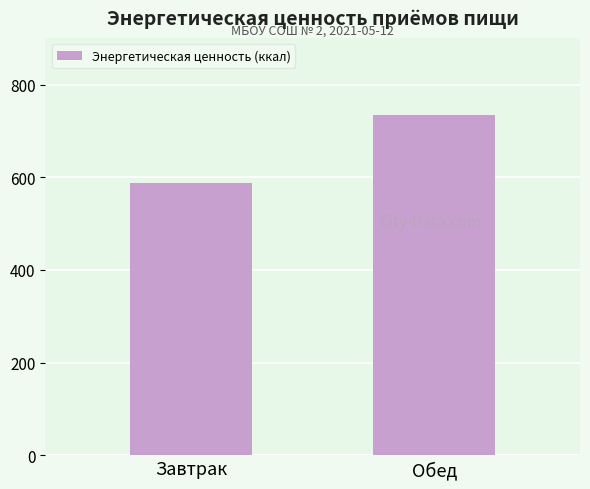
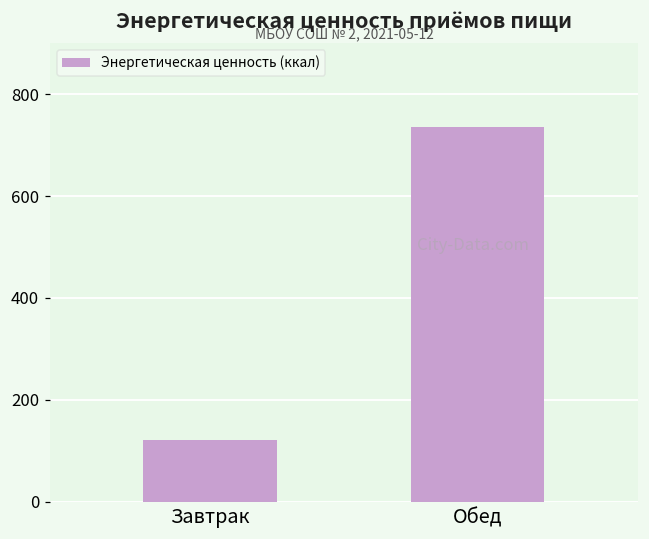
  {
-   "Завтрак": 590,
+   "Завтрак": 120,
    "Обед": 740
  }
